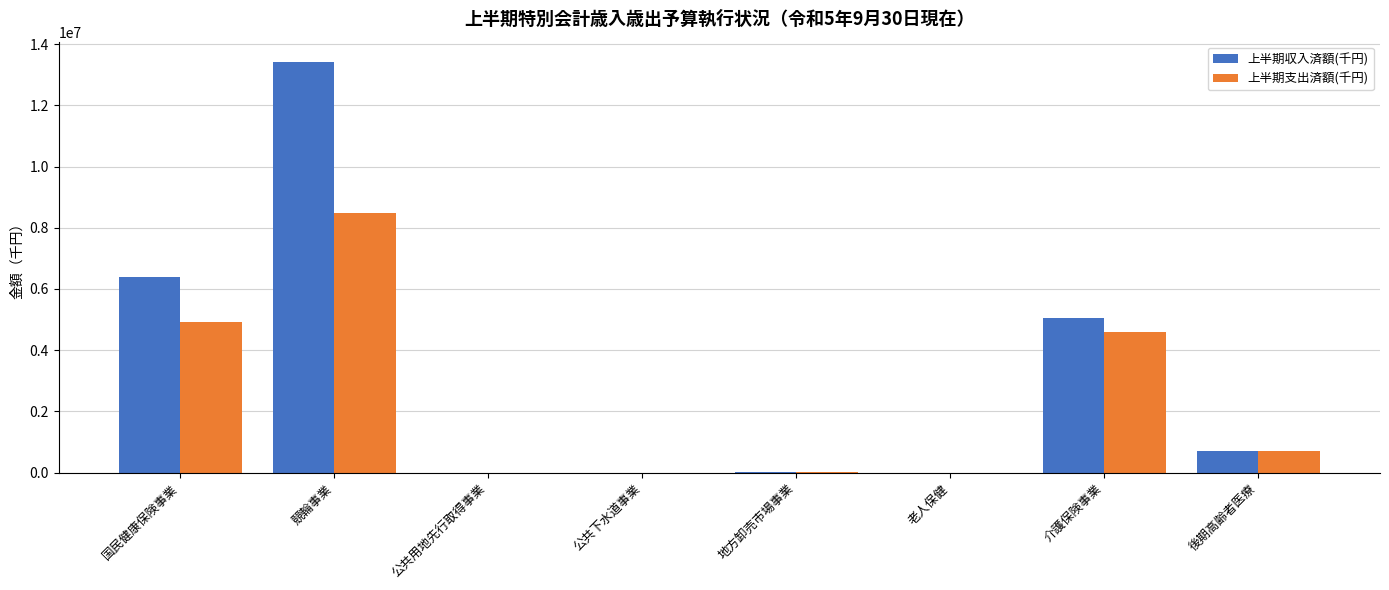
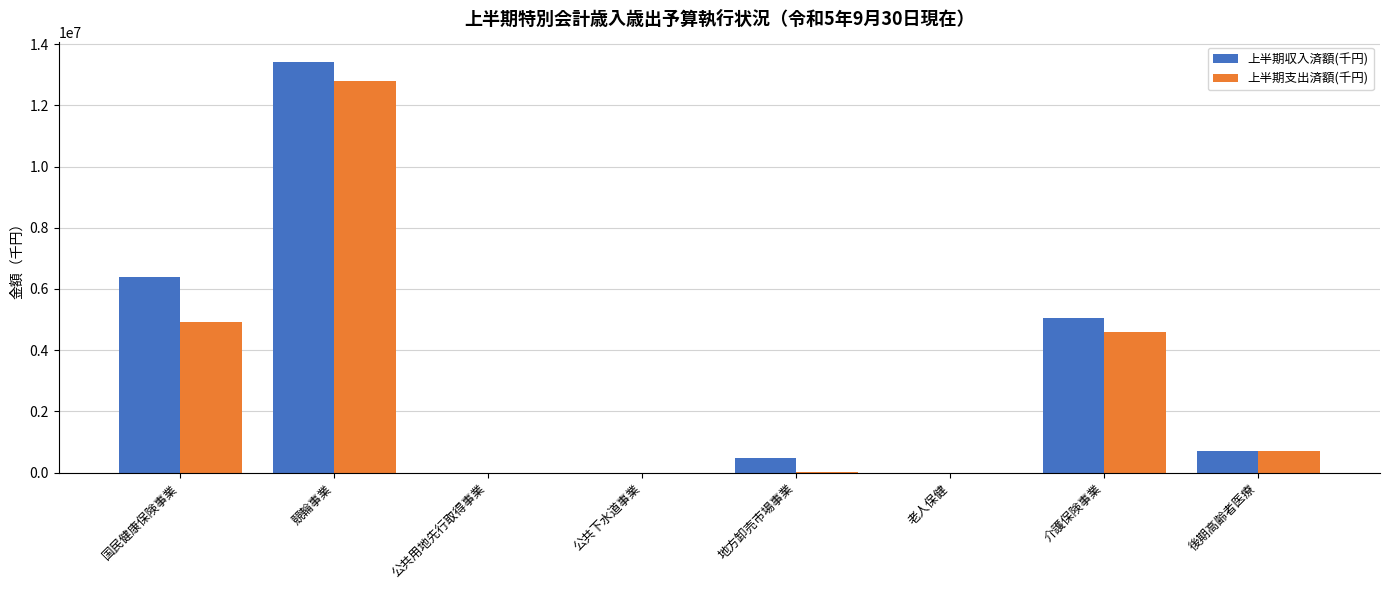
  {
    "上半期収入済額(千円)": {
      "国民健康保険事業": 6400000,
      "競輪事業": 13400000,
      "公共用地先行取得事業": 0,
      "公共下水道事業": 0,
-     "地方卸売市場事業": 0,
+     "地方卸売市場事業": 500000,
      "老人保健": 0,
      "介護保険事業": 5100000,
      "後期高齢者医療": 700000
    },
    "上半期支出済額(千円)": {
      "国民健康保険事業": 4900000,
-     "競輪事業": 8500000,
+     "競輪事業": 12800000,
      "公共用地先行取得事業": 0,
      "公共下水道事業": 0,
      "老人保健": 0,
      "介護保険事業": 4600000,
      "後期高齢者医療": 700000
    }
  }
